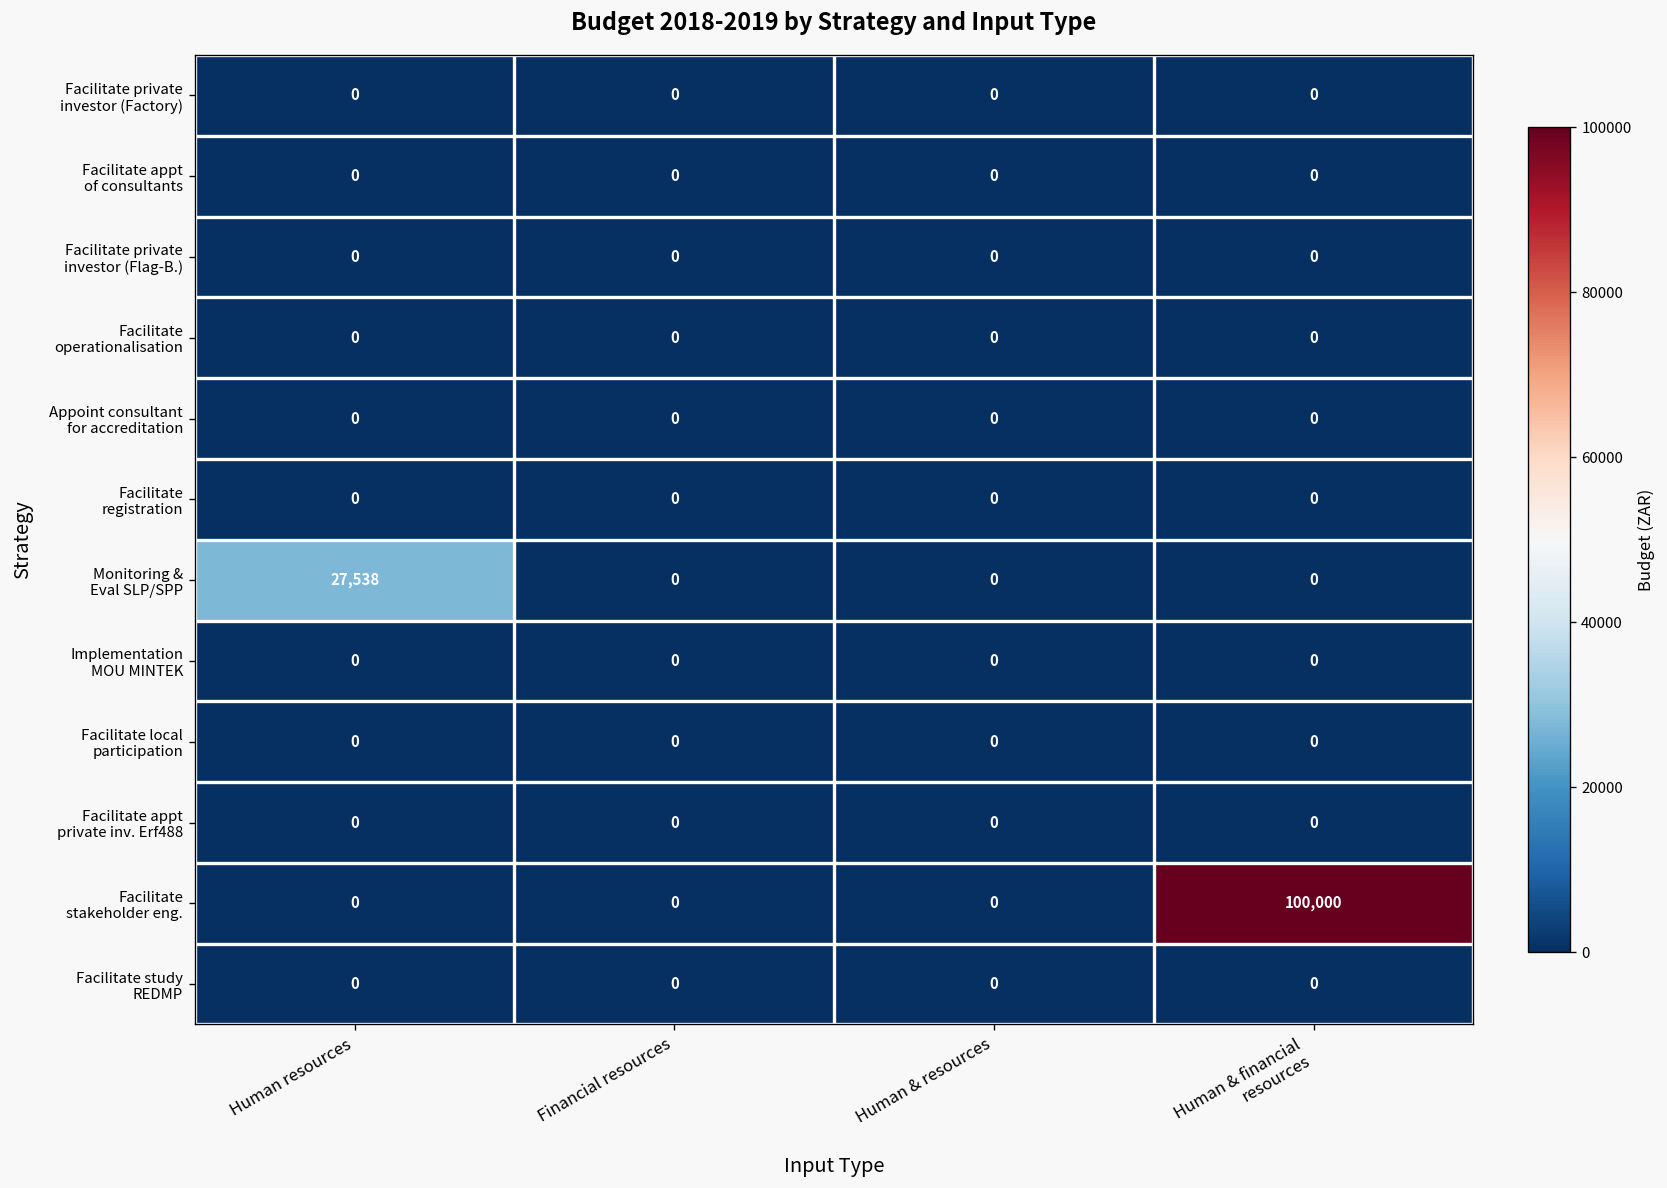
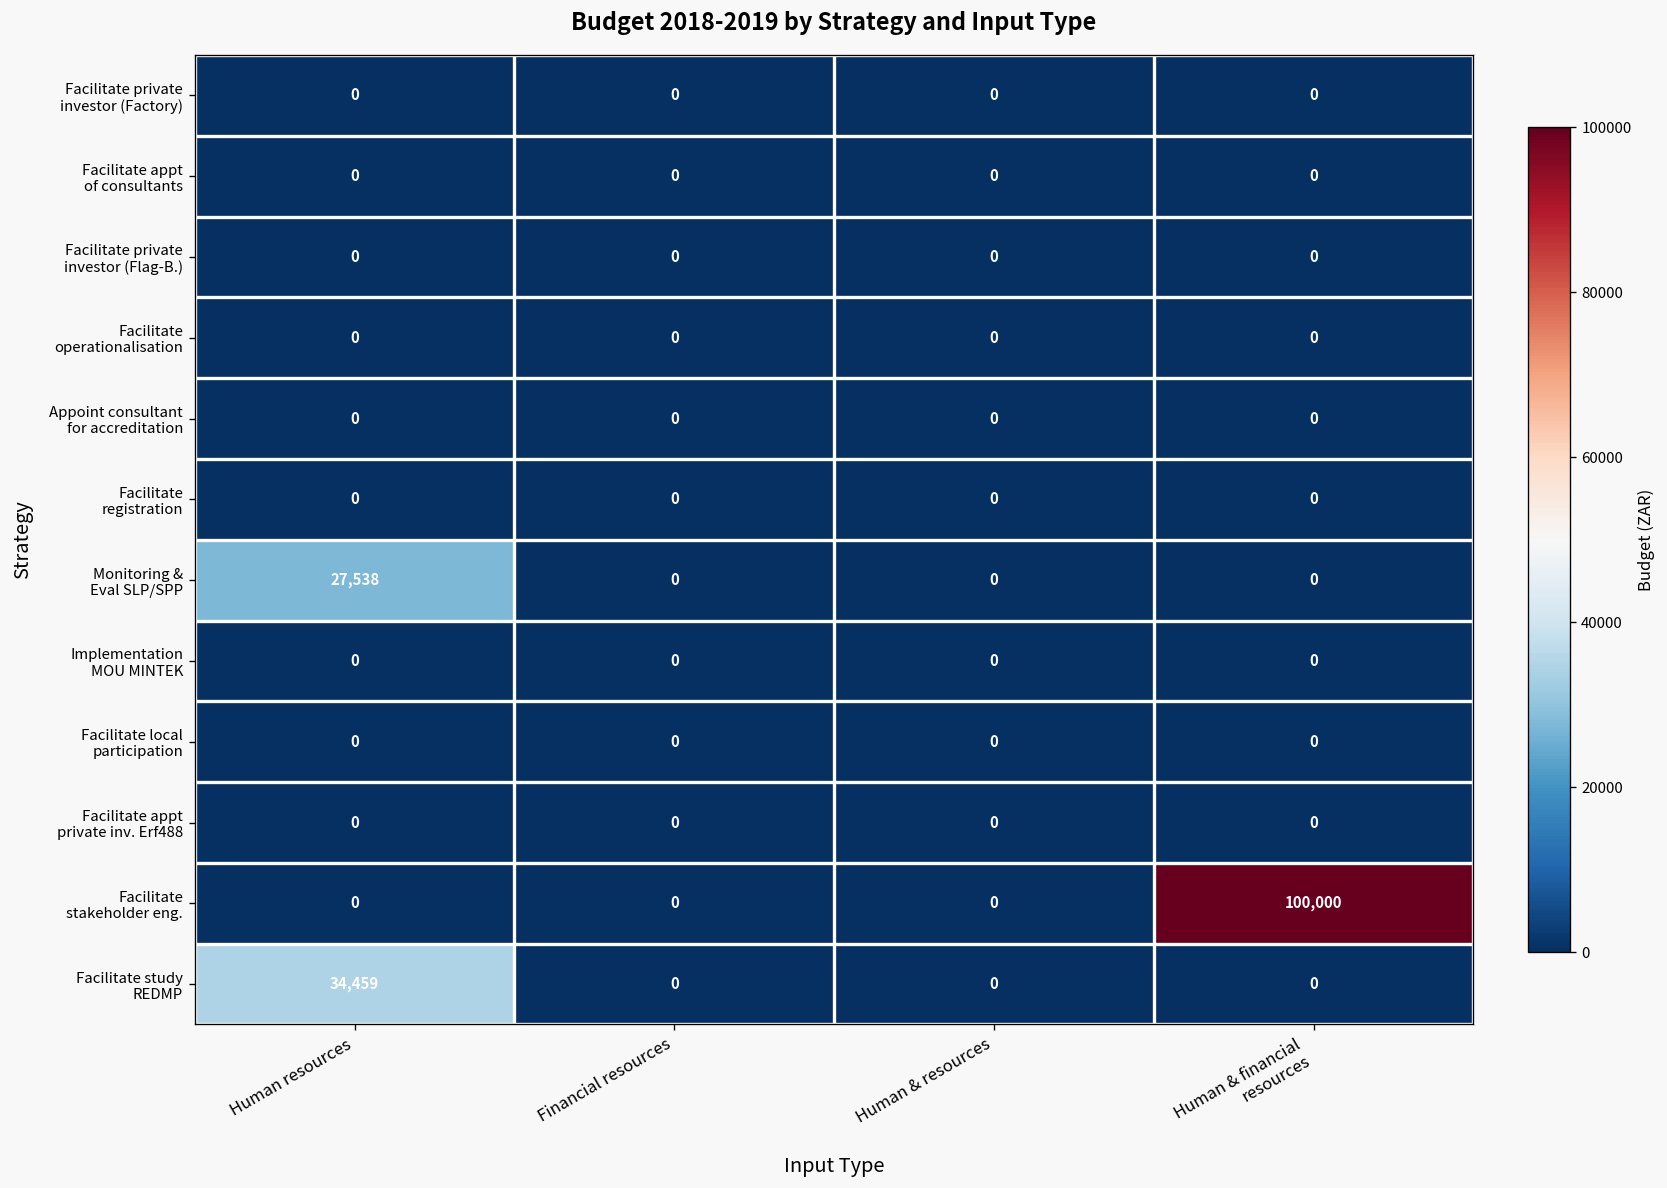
  {
    "Facilitate private investor (Factory)": {
      "Human resources": "0",
      "Financial resources": "0",
      "Human & resources": "0",
      "Human & financial resources": "0"
    },
    "Facilitate appt of consultants": {
      "Human resources": "0",
      "Financial resources": "0",
      "Human & resources": "0",
      "Human & financial resources": "0"
    },
    "Facilitate private investor (Flag-B.)": {
      "Human resources": "0",
      "Financial resources": "0",
      "Human & resources": "0",
      "Human & financial resources": "0"
    },
    "Facilitate operationalisation": {
      "Human resources": "0",
      "Financial resources": "0",
      "Human & resources": "0",
      "Human & financial resources": "0"
    },
    "Appoint consultant for accreditation": {
      "Human resources": "0",
      "Financial resources": "0",
      "Human & resources": "0",
      "Human & financial resources": "0"
    },
    "Facilitate registration": {
      "Human resources": "0",
      "Financial resources": "0",
      "Human & resources": "0",
      "Human & financial resources": "0"
    },
    "Monitoring & Eval SLP/SPP": {
      "Human resources": "27,538",
      "Financial resources": "0",
      "Human & resources": "0",
      "Human & financial resources": "0"
    },
    "Implementation MOU MINTEK": {
      "Human resources": "0",
      "Financial resources": "0",
      "Human & resources": "0",
      "Human & financial resources": "0"
    },
    "Facilitate local participation": {
      "Human resources": "0",
      "Financial resources": "0",
      "Human & resources": "0",
      "Human & financial resources": "0"
    },
    "Facilitate appt private inv. Erf488": {
      "Human resources": "0",
      "Financial resources": "0",
      "Human & resources": "0",
      "Human & financial resources": "0"
    },
    "Facilitate stakeholder eng.": {
      "Human resources": "0",
      "Financial resources": "0",
      "Human & resources": "0",
      "Human & financial resources": "100,000"
    },
    "Facilitate study REDMP": {
-     "Human resources": "0",
+     "Human resources": "34,459",
      "Financial resources": "0",
      "Human & resources": "0",
      "Human & financial resources": "0"
    }
  }
